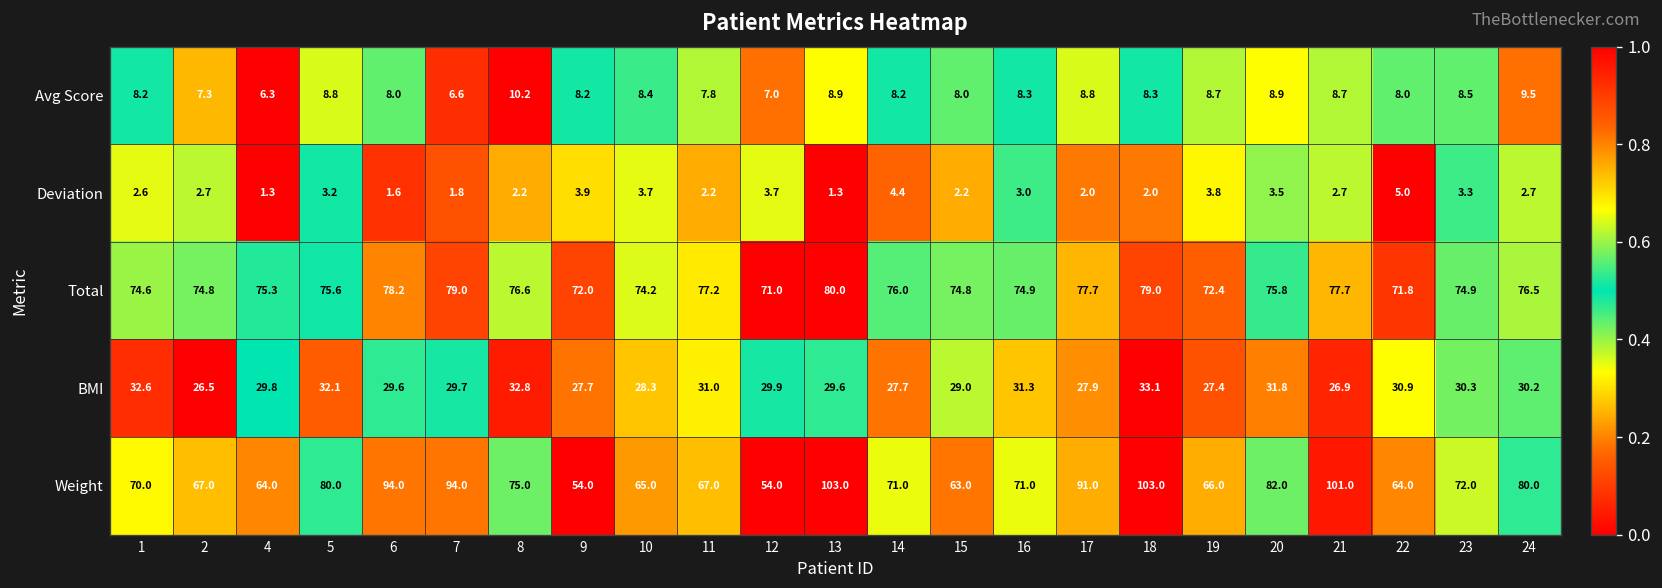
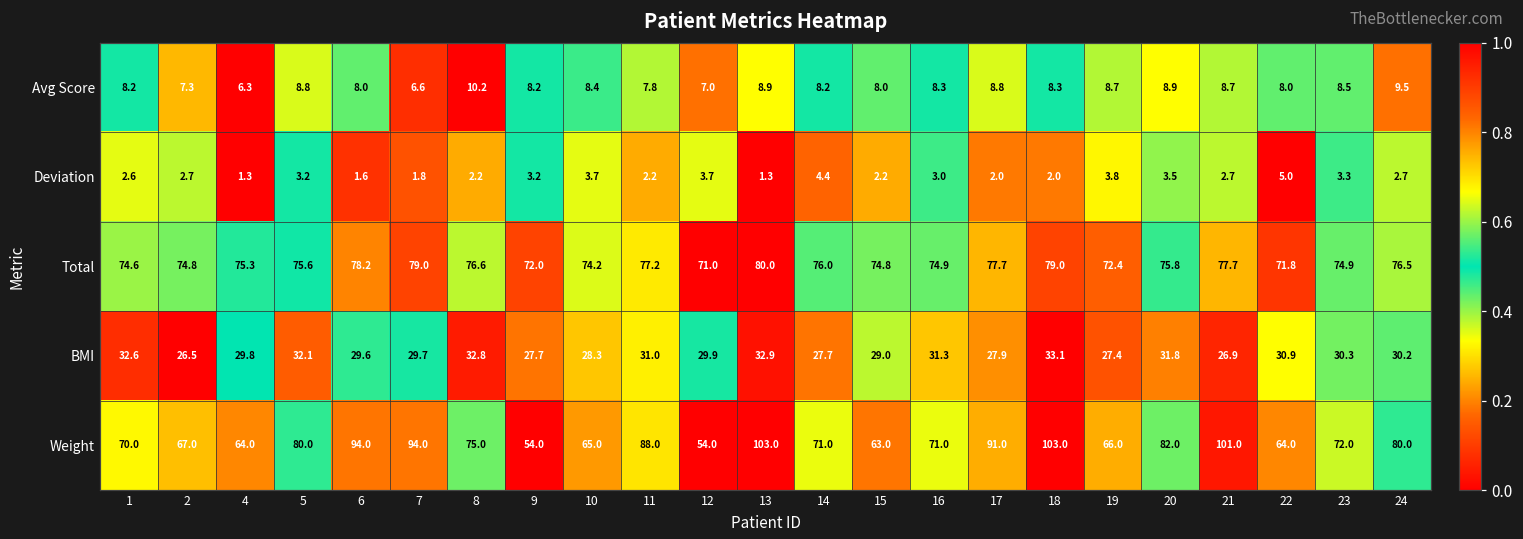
  {
    "Avg Score": {
      "1": 8.2,
      "2": 7.3,
      "4": 6.3,
      "5": 8.8,
      "6": 8.0,
      "7": 6.6,
      "8": 10.2,
      "9": 8.2,
      "10": 8.4,
      "11": 7.8,
      "12": 7.0,
      "13": 8.9,
      "14": 8.2,
      "15": 8.0,
      "16": 8.3,
      "17": 8.8,
      "18": 8.3,
      "19": 8.7,
      "20": 8.9,
      "21": 8.7,
      "22": 8.0,
      "23": 8.5,
      "24": 9.5
    },
    "Deviation": {
      "1": 2.6,
      "2": 2.7,
      "4": 1.3,
      "5": 3.2,
      "6": 1.6,
      "7": 1.8,
      "8": 2.2,
-     "9": 3.9,
+     "9": 3.2,
      "10": 3.7,
      "11": 2.2,
      "12": 3.7,
      "13": 1.3,
      "14": 4.4,
      "15": 2.2,
      "16": 3.0,
      "17": 2.0,
      "18": 2.0,
      "19": 3.8,
      "20": 3.5,
      "21": 2.7,
      "22": 5.0,
      "23": 3.3,
      "24": 2.7
    },
    "Total": {
      "1": 74.6,
      "2": 74.8,
      "4": 75.3,
      "5": 75.6,
      "6": 78.2,
      "7": 79.0,
      "8": 76.6,
      "9": 72.0,
      "10": 74.2,
      "11": 77.2,
      "12": 71.0,
      "13": 80.0,
      "14": 76.0,
      "15": 74.8,
      "16": 74.9,
      "17": 77.7,
      "18": 79.0,
      "19": 72.4,
      "20": 75.8,
      "21": 77.7,
      "22": 71.8,
      "23": 74.9,
      "24": 76.5
    },
    "BMI": {
      "1": 32.6,
      "2": 26.5,
      "4": 29.8,
      "5": 32.1,
      "6": 29.6,
      "7": 29.7,
      "8": 32.8,
      "9": 27.7,
      "10": 28.3,
      "11": 31.0,
      "12": 29.9,
-     "13": 29.6,
+     "13": 32.9,
      "14": 27.7,
      "15": 29.0,
      "16": 31.3,
      "17": 27.9,
      "18": 33.1,
      "19": 27.4,
      "20": 31.8,
      "21": 26.9,
      "22": 30.9,
      "23": 30.3,
      "24": 30.2
    },
    "Weight": {
      "1": 70.0,
      "2": 67.0,
      "4": 64.0,
      "5": 80.0,
      "6": 94.0,
      "7": 94.0,
      "8": 75.0,
      "9": 54.0,
      "10": 65.0,
-     "11": 67.0,
+     "11": 88.0,
      "12": 54.0,
      "13": 103.0,
      "14": 71.0,
      "15": 63.0,
      "16": 71.0,
      "17": 91.0,
      "18": 103.0,
      "19": 66.0,
      "20": 82.0,
      "21": 101.0,
      "22": 64.0,
      "23": 72.0,
      "24": 80.0
    }
  }
